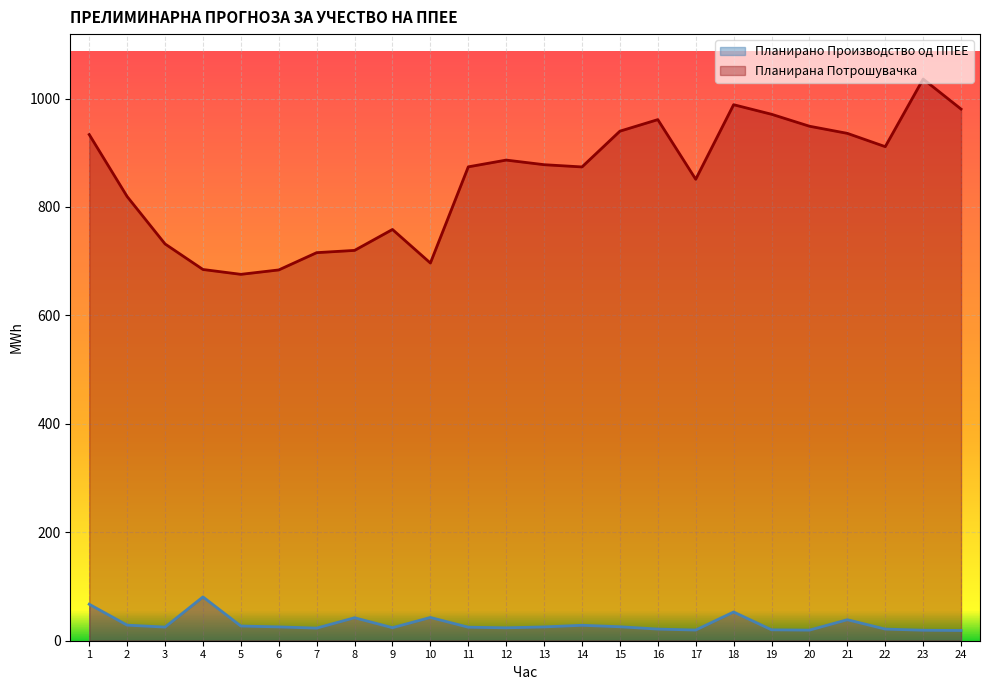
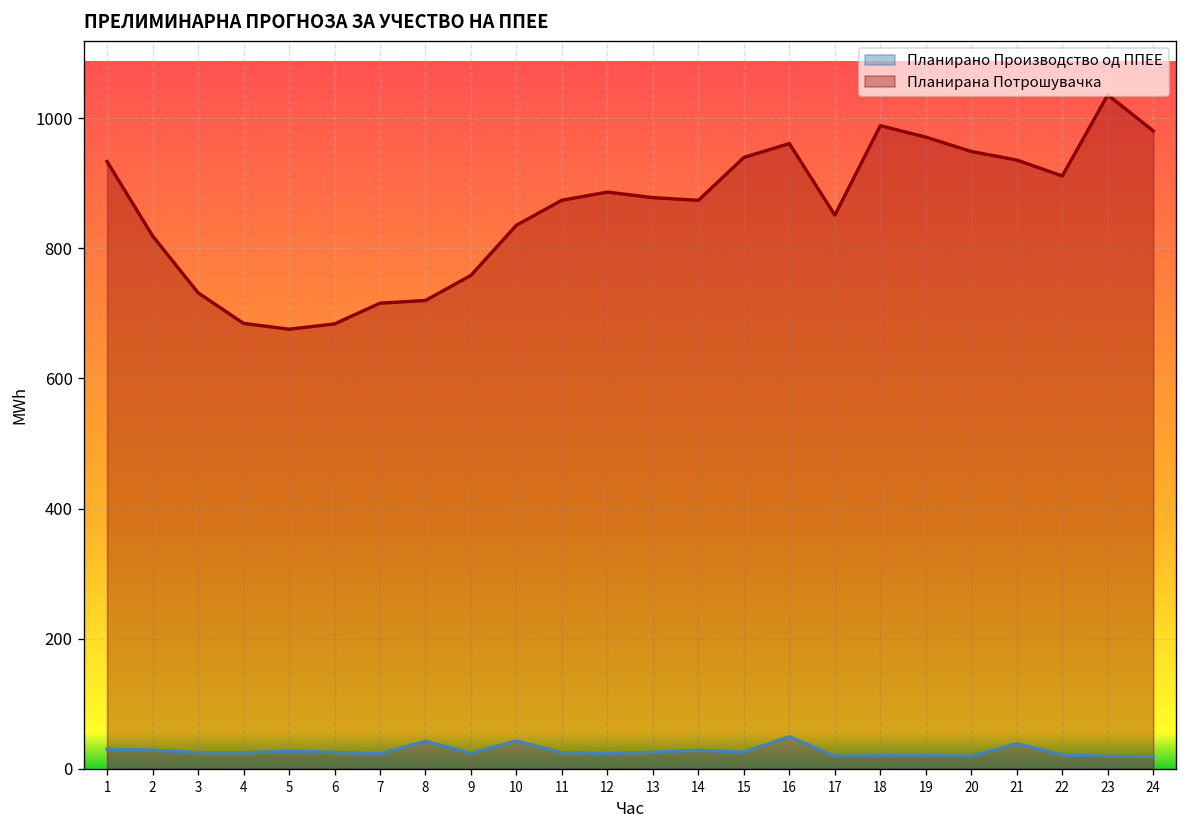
  {
    "Планирано Производство од ППЕЕ": {
-     "1": 70,
+     "1": 30,
      "2": 30,
      "3": 30,
-     "4": 80,
+     "4": 20,
      "5": 30,
      "6": 30,
      "7": 20,
      "8": 40,
      "9": 20,
      "10": 40,
      "11": 20,
      "12": 20,
      "13": 30,
      "14": 30,
      "15": 30,
-     "16": 20,
+     "16": 50,
      "17": 20,
-     "18": 50,
+     "18": 20,
      "19": 20,
      "20": 20,
      "21": 40,
      "22": 20,
      "23": 20,
      "24": 20
    },
    "Планирана Потрошувачка": {
      "1": 930,
      "2": 820,
      "3": 730,
      "4": 680,
      "5": 680,
      "6": 680,
      "7": 720,
      "8": 720,
      "9": 760,
-     "10": 700,
+     "10": 840,
      "11": 870,
      "12": 890,
      "13": 880,
      "14": 870,
      "15": 940,
      "16": 960,
      "17": 850,
      "18": 990,
      "19": 970,
      "20": 950,
      "21": 940,
      "22": 910,
      "24": 980
    }
  }
